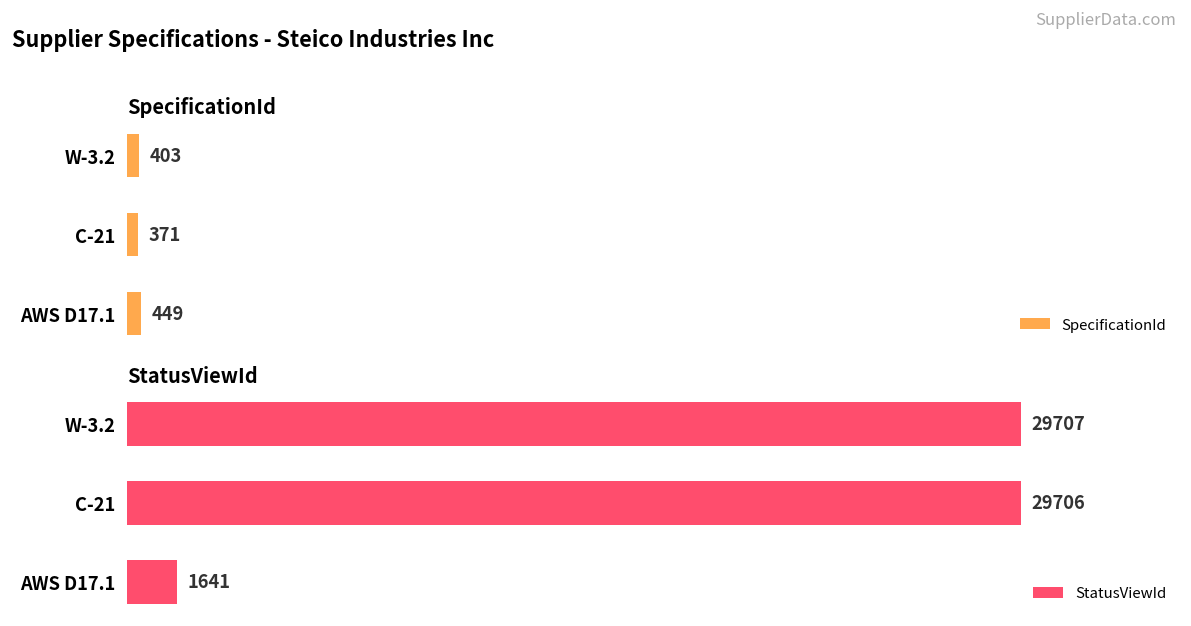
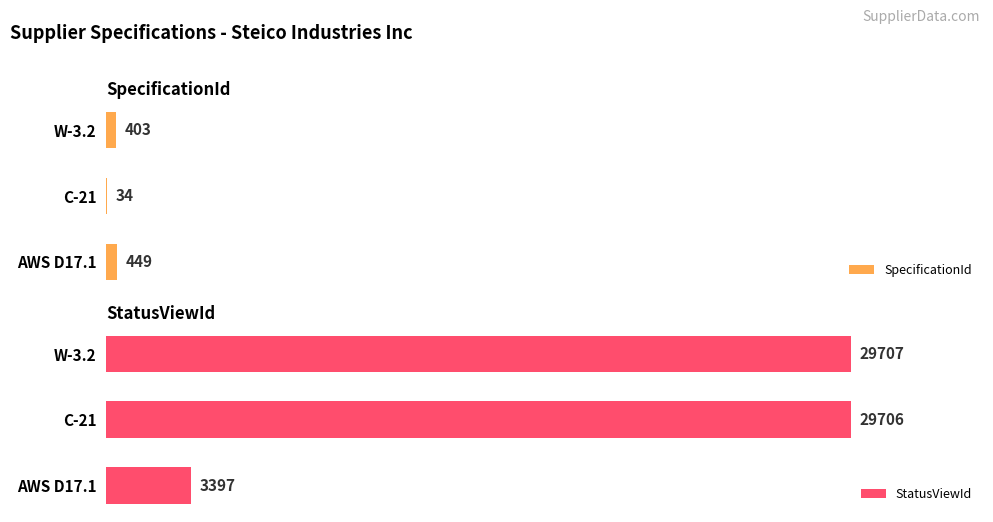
  {
    "SpecificationId": {
      "W-3.2": 403,
-     "C-21": 371,
+     "C-21": 34,
      "AWS D17.1": 449
    },
    "StatusViewId": {
      "W-3.2": 29707,
      "C-21": 29706,
-     "AWS D17.1": 1641
+     "AWS D17.1": 3397
    }
  }
